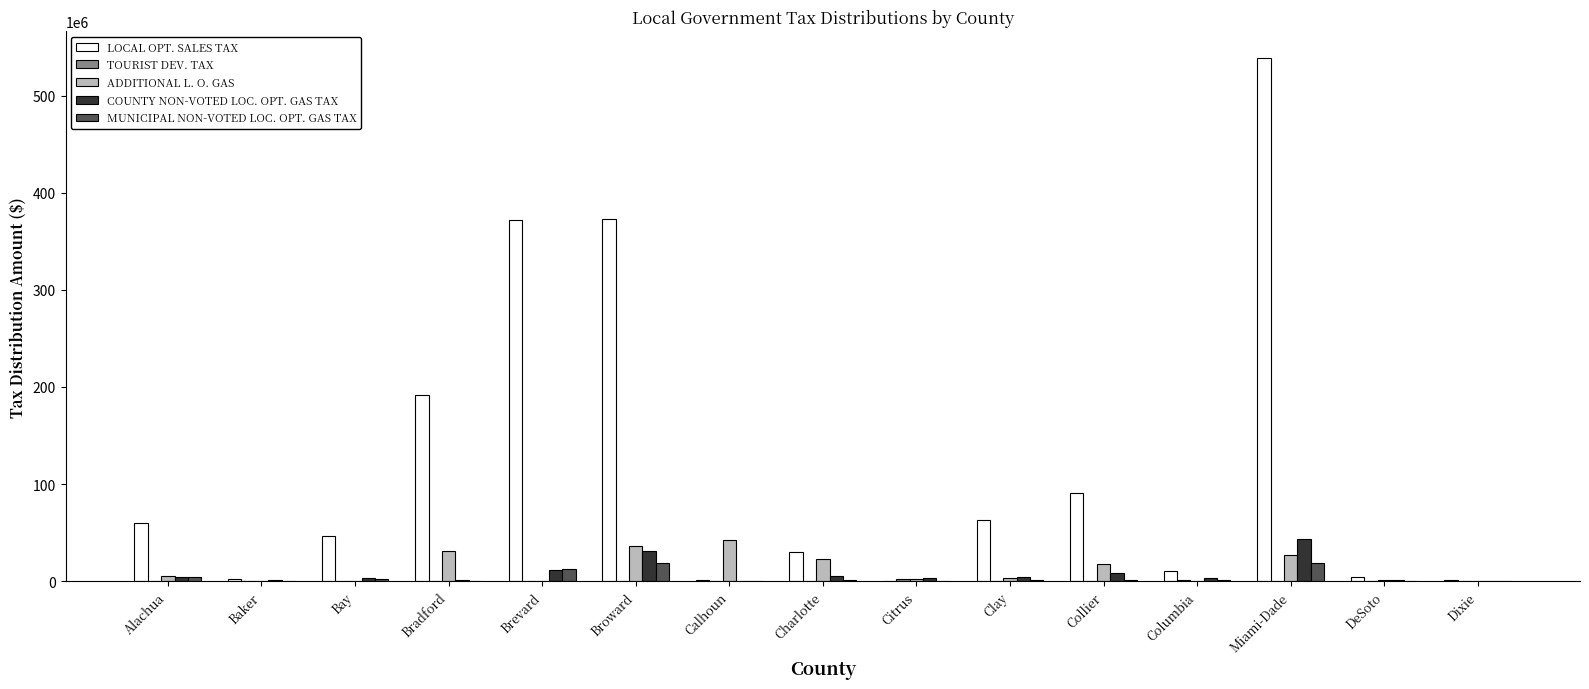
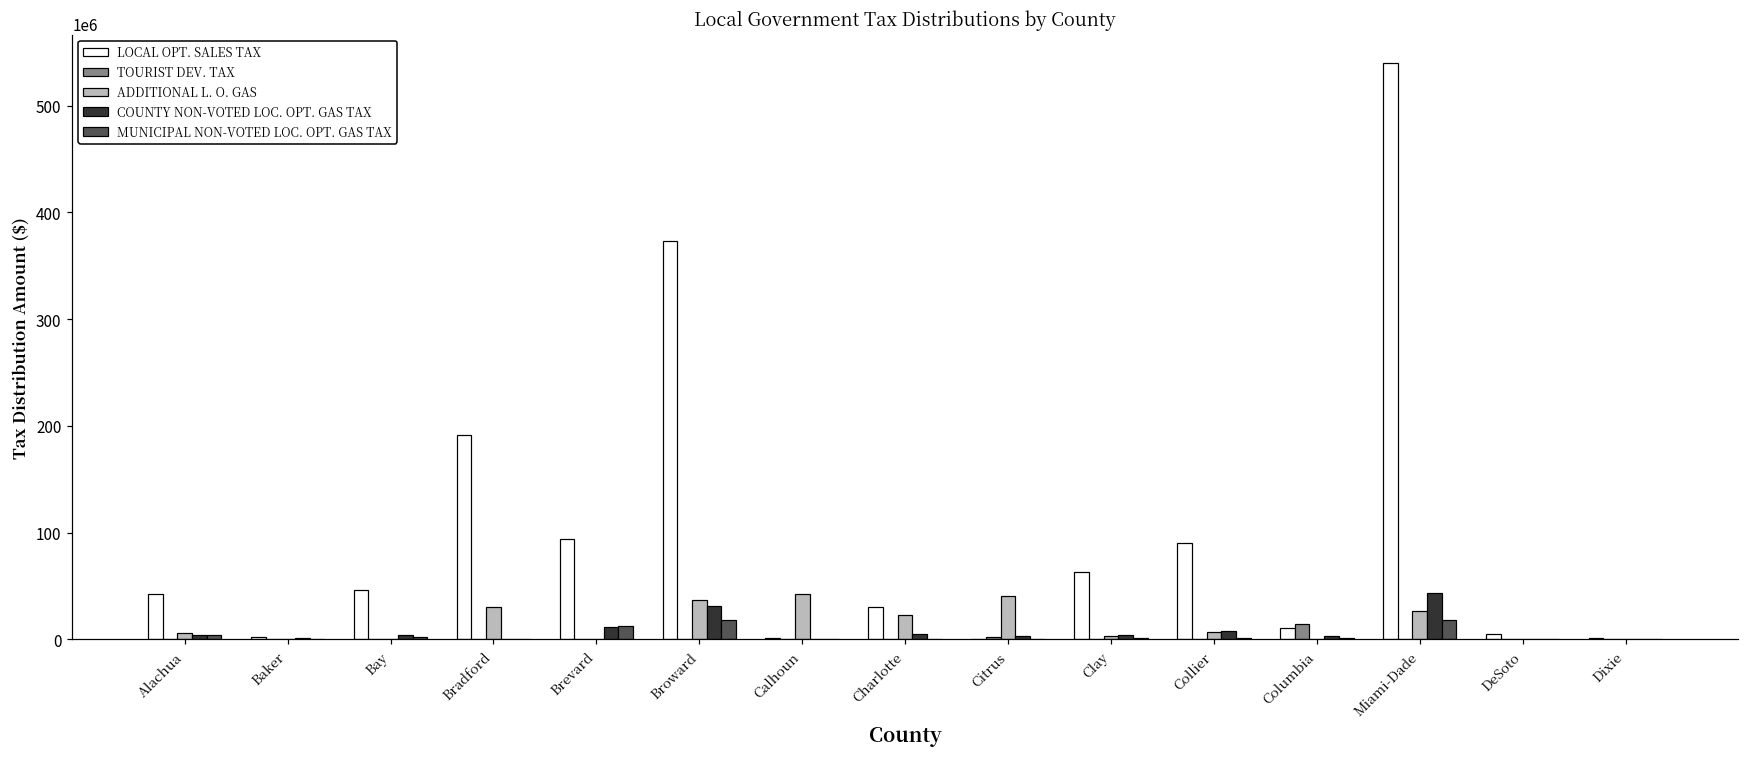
  {
    "LOCAL OPT. SALES TAX": {
-     "Alachua": 60000000,
+     "Alachua": 40000000,
      "Bay": 50000000,
      "Bradford": 190000000,
-     "Brevard": 370000000,
+     "Brevard": 90000000,
      "Broward": 370000000,
      "Charlotte": 30000000,
      "Citrus": 0,
      "Clay": 60000000,
      "Collier": 90000000,
      "Columbia": 10000000,
      "Miami-Dade": 540000000,
      "DeSoto": 0
    },
    "TOURIST DEV. TAX": {
      "Alachua": 0,
      "Baker": 0,
      "Bay": 0,
      "Brevard": 0,
      "Broward": 0,
      "Calhoun": 0,
      "Charlotte": 0,
      "Clay": 0,
      "Collier": 0,
-     "Columbia": 0,
+     "Columbia": 10000000,
      "Miami-Dade": 0
    },
    "ADDITIONAL L. O. GAS": {
      "Alachua": 10000000,
      "Baker": 0,
      "Bay": 0,
      "Bradford": 30000000,
      "Brevard": 0,
      "Broward": 40000000,
      "Calhoun": 40000000,
      "Charlotte": 20000000,
-     "Citrus": 0,
+     "Citrus": 40000000,
      "Clay": 0,
-     "Collier": 20000000,
+     "Collier": 10000000,
      "Columbia": 0,
      "Miami-Dade": 30000000,
      "Dixie": 0
    }
  }
